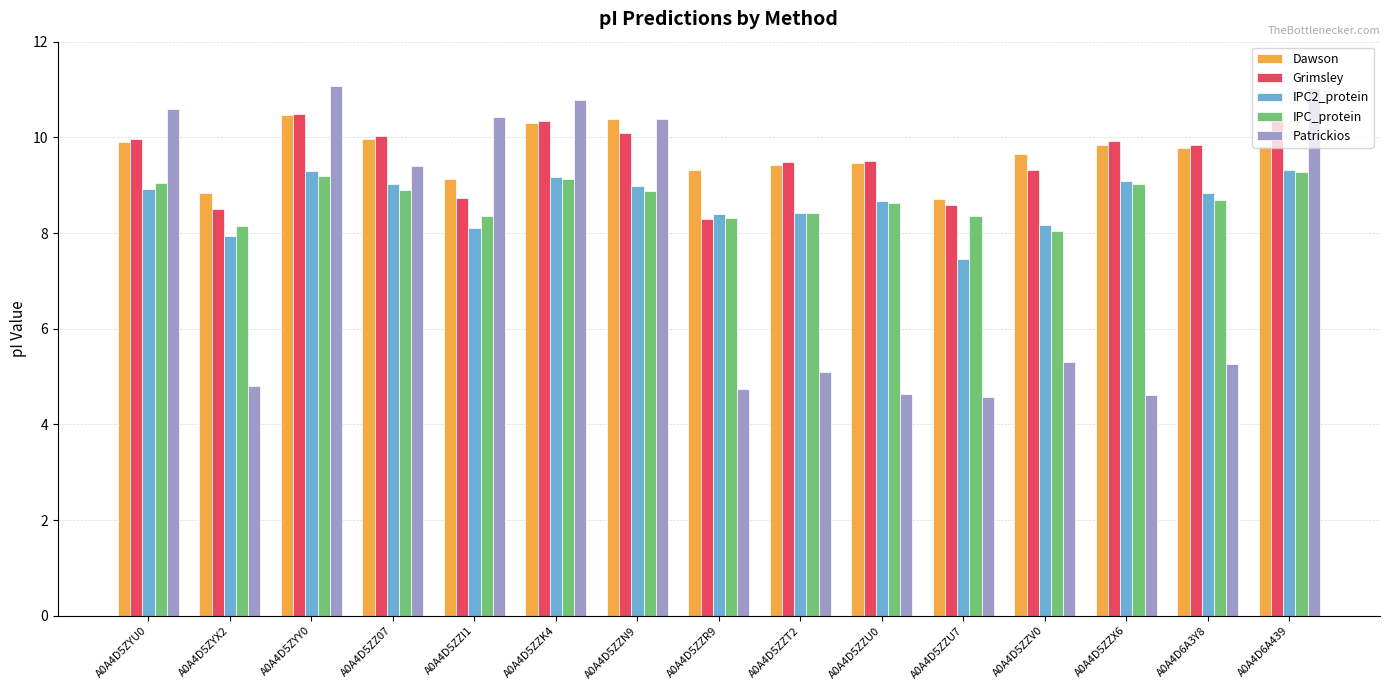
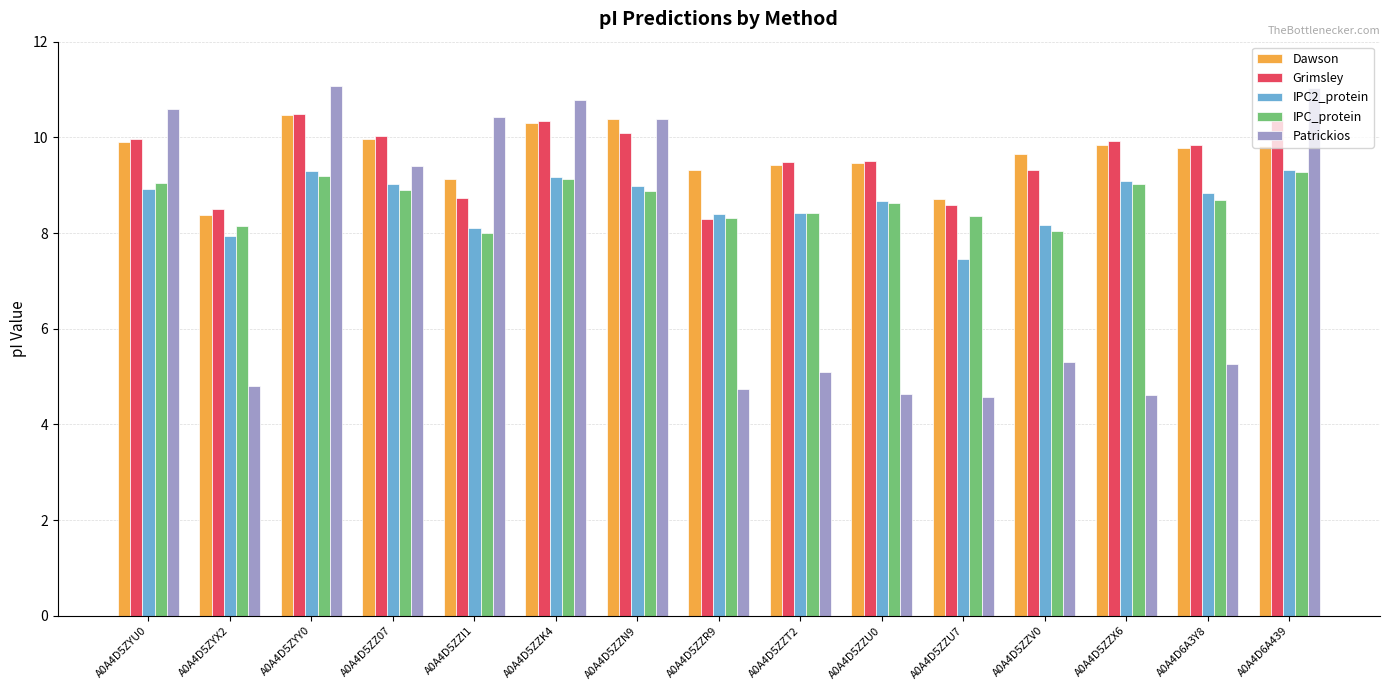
  {
    "Dawson": {
      "A0A4D5ZYU0": 9.9,
-     "A0A4D5ZYX2": 8.8,
+     "A0A4D5ZYX2": 8.4,
      "A0A4D5ZYY0": 10.5,
      "A0A4D5ZZ07": 10.0,
      "A0A4D5ZZI1": 9.1,
      "A0A4D5ZZK4": 10.3,
      "A0A4D5ZZN9": 10.4,
      "A0A4D5ZZR9": 9.3,
      "A0A4D5ZZT2": 9.4,
      "A0A4D5ZZU0": 9.5,
      "A0A4D5ZZU7": 8.7,
      "A0A4D5ZZV0": 9.6,
      "A0A4D5ZZX6": 9.8,
      "A0A4D6A3Y8": 9.8
    },
    "Grimsley": {
      "A0A4D5ZYU0": 10.0,
      "A0A4D5ZYX2": 8.5,
      "A0A4D5ZYY0": 10.5,
      "A0A4D5ZZ07": 10.0,
      "A0A4D5ZZI1": 8.7,
      "A0A4D5ZZK4": 10.3,
      "A0A4D5ZZN9": 10.1,
      "A0A4D5ZZR9": 8.3,
      "A0A4D5ZZT2": 9.5,
      "A0A4D5ZZU0": 9.5,
      "A0A4D5ZZU7": 8.6,
      "A0A4D5ZZV0": 9.3,
      "A0A4D5ZZX6": 9.9,
      "A0A4D6A3Y8": 9.8
    },
    "IPC_protein": {
      "A0A4D5ZYU0": 9.0,
      "A0A4D5ZYX2": 8.1,
      "A0A4D5ZYY0": 9.2,
      "A0A4D5ZZ07": 8.9,
-     "A0A4D5ZZI1": 8.3,
+     "A0A4D5ZZI1": 8.0,
      "A0A4D5ZZK4": 9.1,
      "A0A4D5ZZN9": 8.9,
      "A0A4D5ZZR9": 8.3,
      "A0A4D5ZZT2": 8.4,
      "A0A4D5ZZU0": 8.6,
      "A0A4D5ZZU7": 8.4,
      "A0A4D5ZZV0": 8.0,
      "A0A4D5ZZX6": 9.0,
      "A0A4D6A3Y8": 8.7,
      "A0A4D6A439": 9.3
    }
  }
